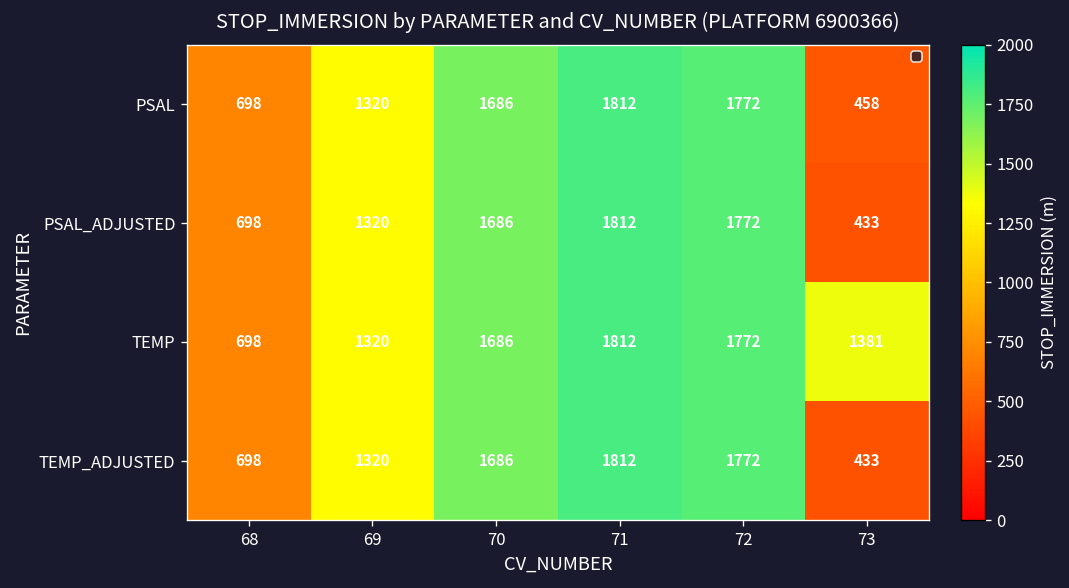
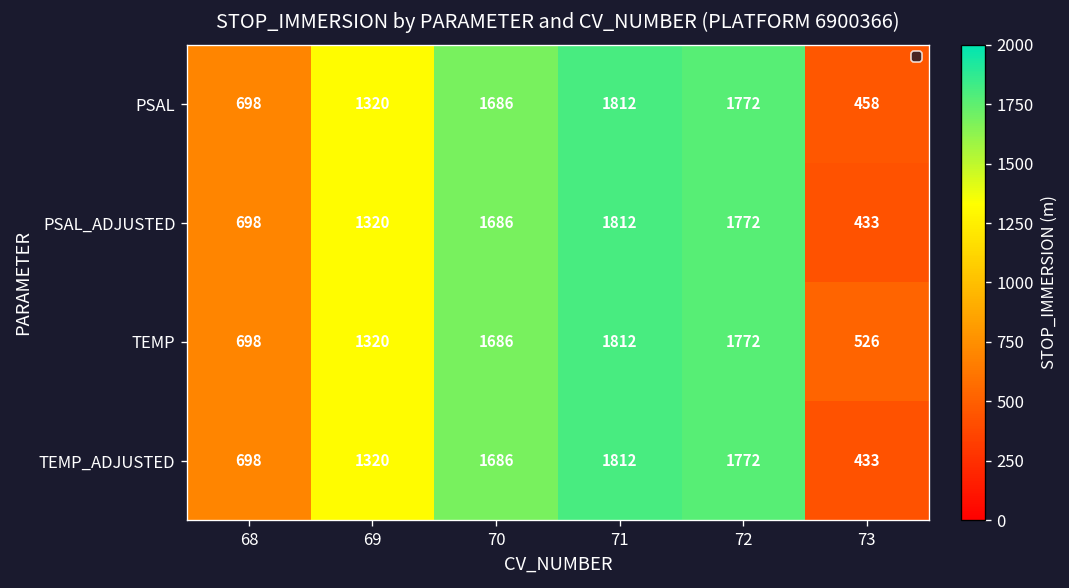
  {
    "PSAL": {
      "68": 698,
      "69": 1320,
      "70": 1686,
      "71": 1812,
      "72": 1772,
      "73": 458
    },
    "PSAL_ADJUSTED": {
      "68": 698,
      "69": 1320,
      "70": 1686,
      "71": 1812,
      "72": 1772,
      "73": 433
    },
    "TEMP": {
      "68": 698,
      "69": 1320,
      "70": 1686,
      "71": 1812,
      "72": 1772,
-     "73": 1381
+     "73": 526
    },
    "TEMP_ADJUSTED": {
      "68": 698,
      "69": 1320,
      "70": 1686,
      "71": 1812,
      "72": 1772,
      "73": 433
    }
  }
